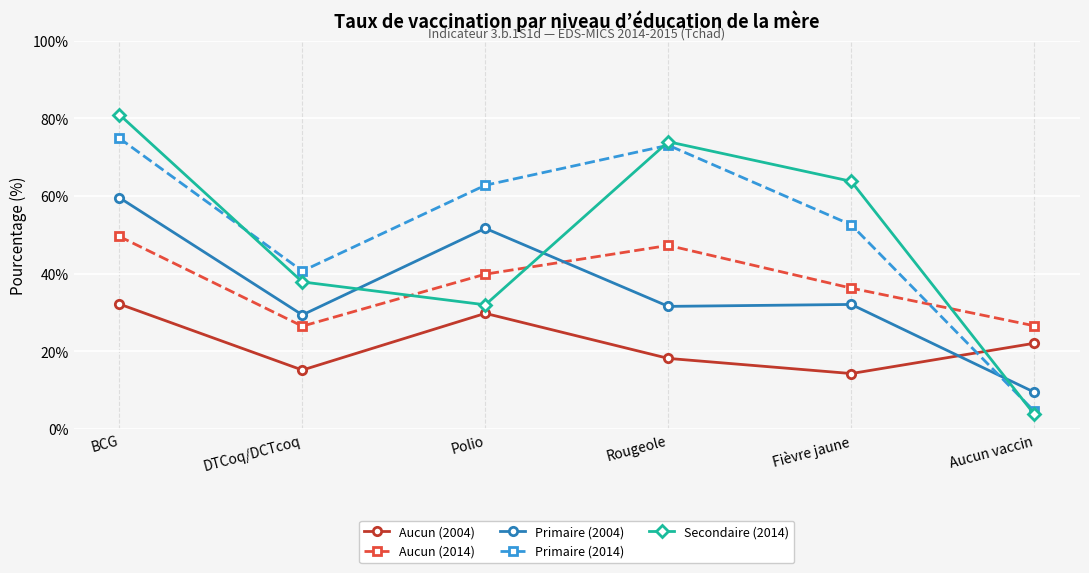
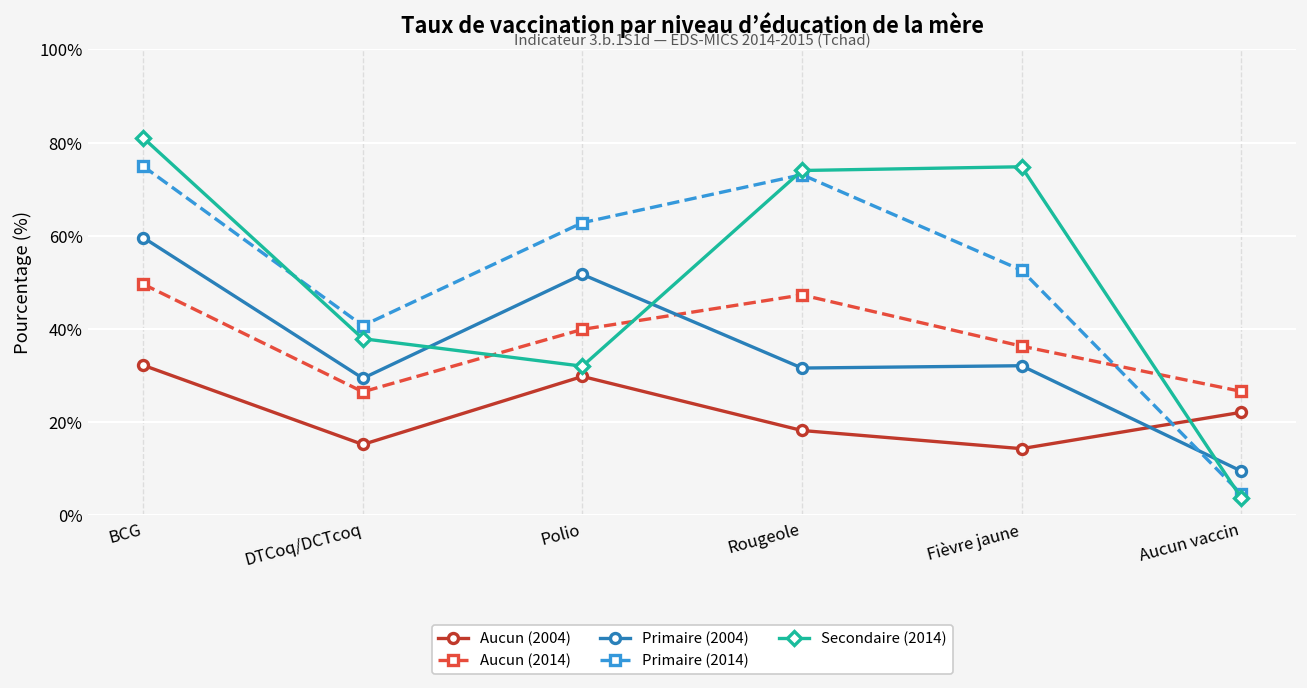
  {
    "Secondaire (2014)": {
      "BCG": "81%",
      "DTCoq/DCTcoq": "38%",
      "Polio": "32%",
      "Rougeole": "74%",
-     "Fièvre jaune": "64%",
+     "Fièvre jaune": "75%",
      "Aucun vaccin": "4%"
    }
  }
